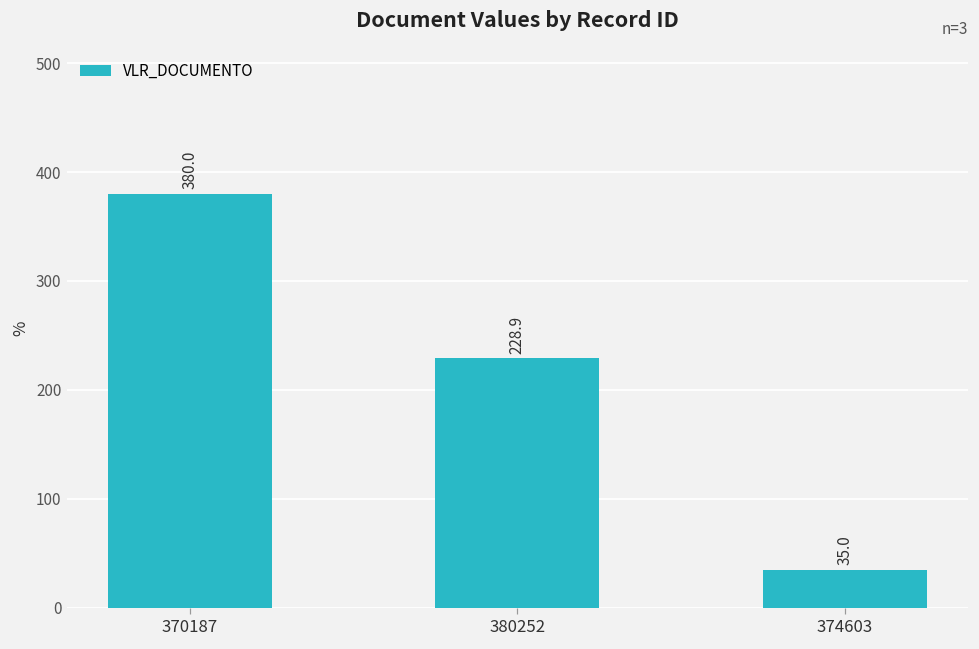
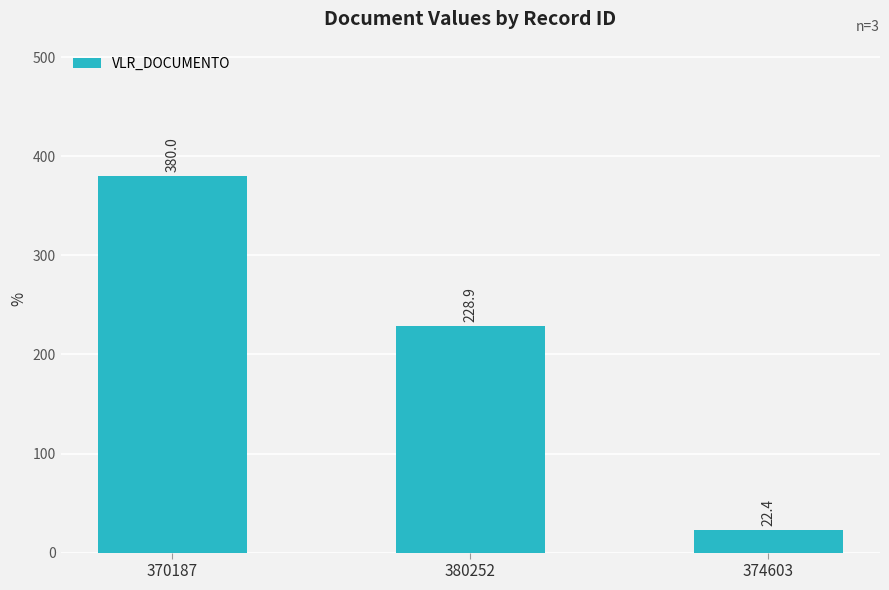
  {
    "370187": 380.0,
    "380252": 228.9,
-   "374603": 35.0
+   "374603": 22.4
  }
